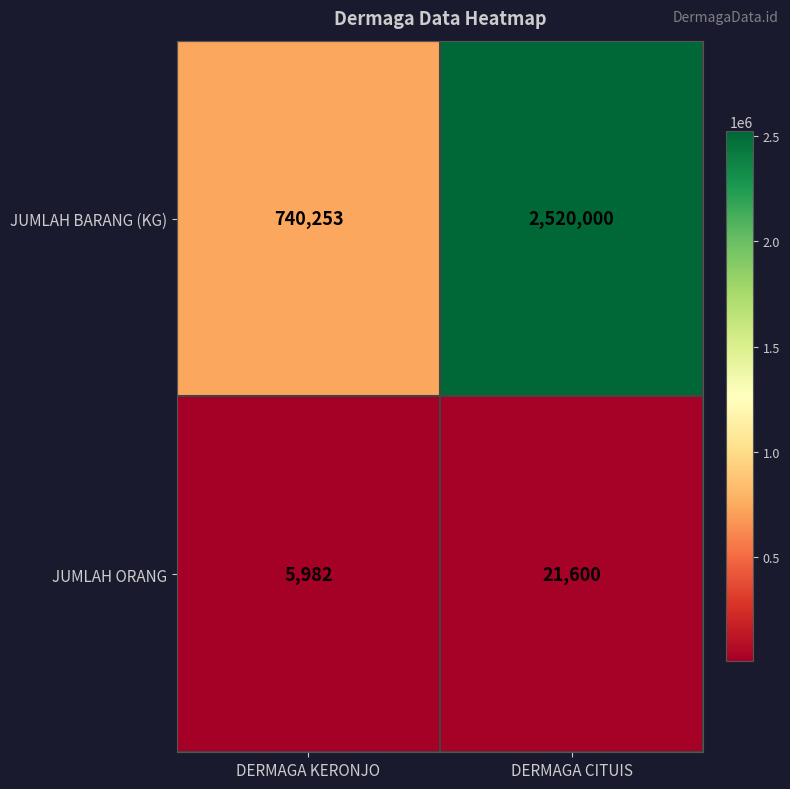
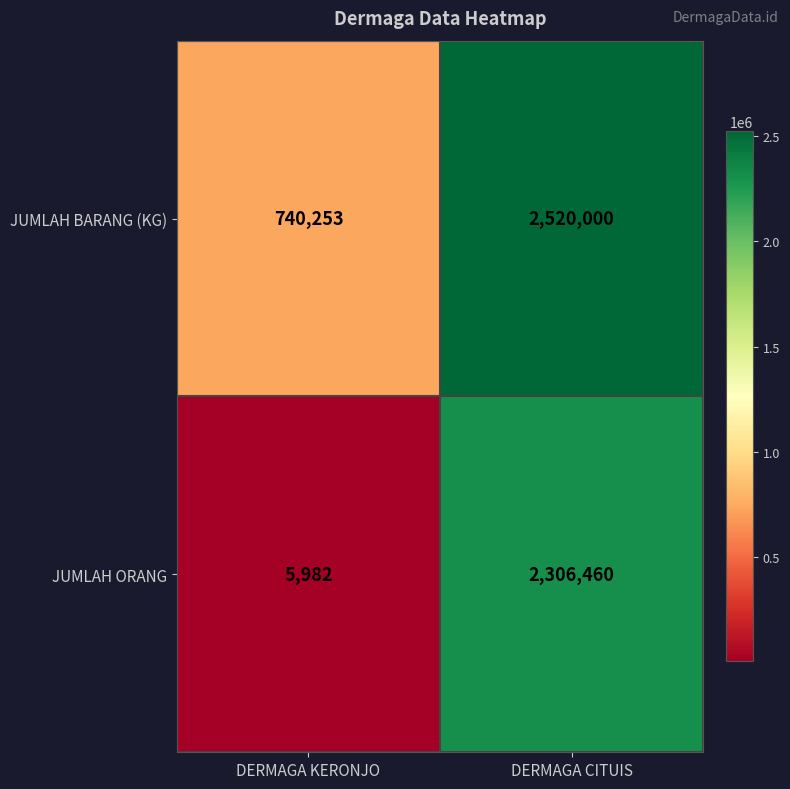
  {
    "JUMLAH BARANG (KG)": {
      "DERMAGA KERONJO": "740,253",
      "DERMAGA CITUIS": "2,520,000"
    },
    "JUMLAH ORANG": {
      "DERMAGA KERONJO": "5,982",
-     "DERMAGA CITUIS": "21,600"
+     "DERMAGA CITUIS": "2,306,460"
    }
  }
